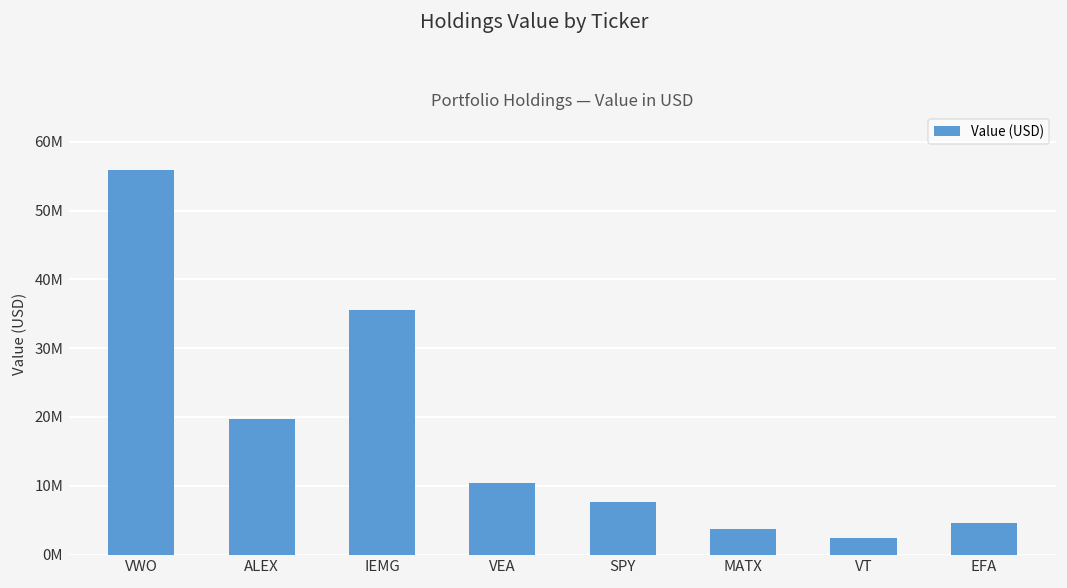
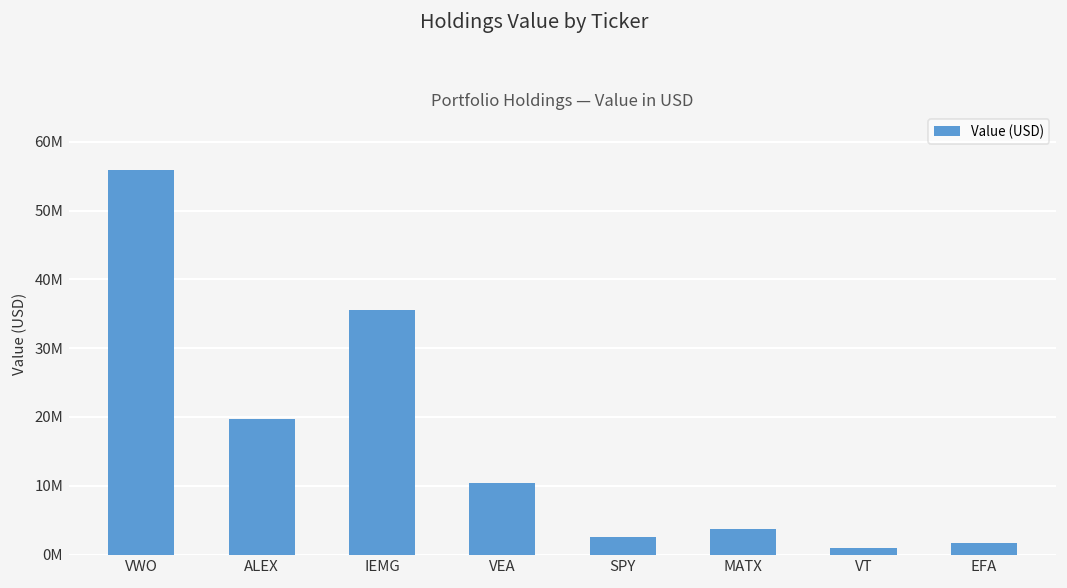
  {
    "VWO": 56000000,
    "ALEX": 20000000,
    "IEMG": 35000000,
    "VEA": 10000000,
-   "SPY": 8000000,
+   "SPY": 3000000,
    "MATX": 4000000,
-   "VT": 2000000,
-   "EFA": 5000000
+   "VT": 1000000,
+   "EFA": 2000000
  }
